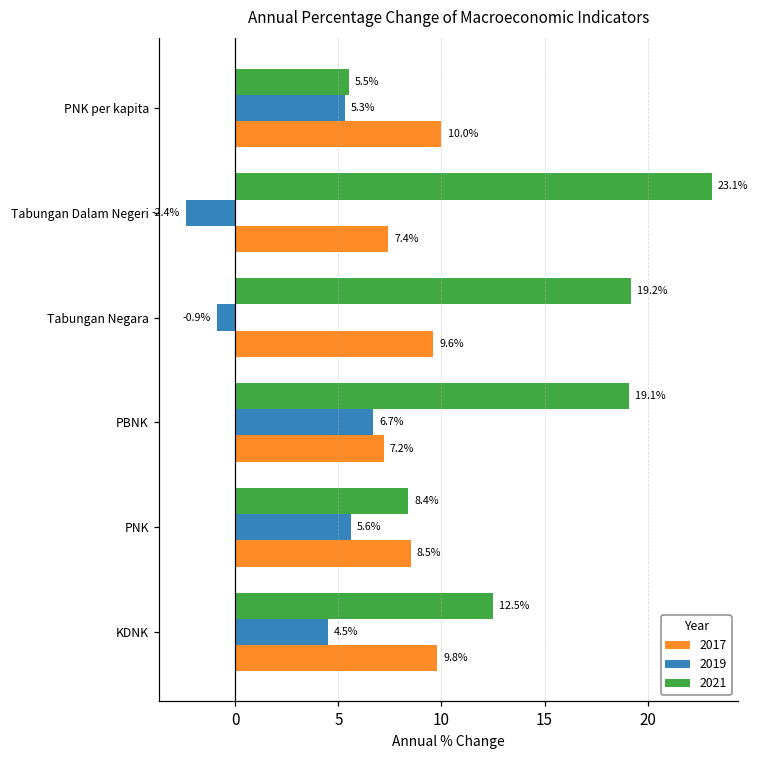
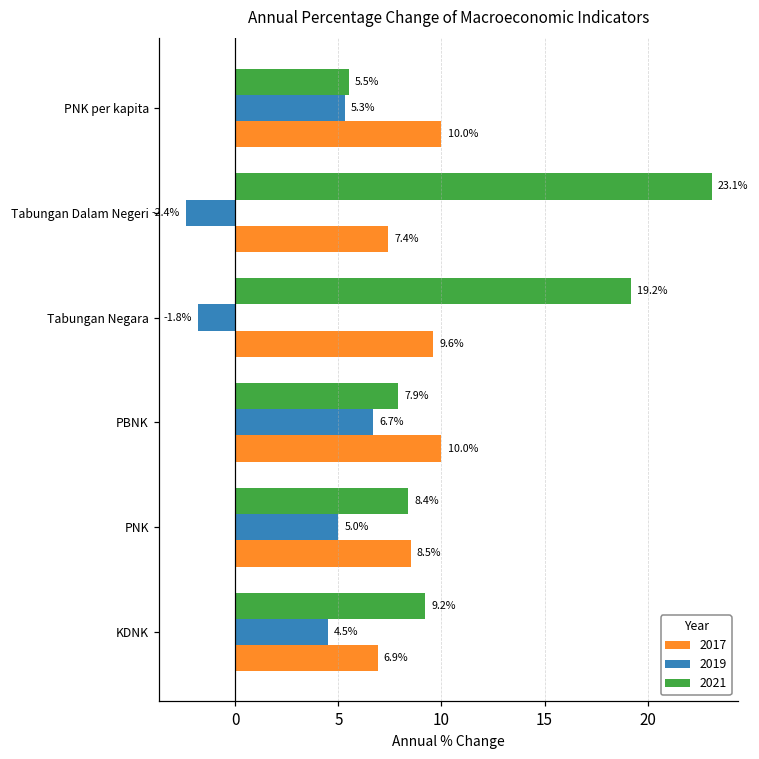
  {
    "2017": {
      "PNK per kapita": "10.0%",
      "Tabungan Dalam Negeri": "7.4%",
      "Tabungan Negara": "9.6%",
-     "PBNK": "7.2%",
+     "PBNK": "10.0%",
      "PNK": "8.5%",
-     "KDNK": "9.8%"
+     "KDNK": "6.9%"
    },
    "2019": {
      "PNK per kapita": "5.3%",
      "Tabungan Dalam Negeri": "-2.4%",
-     "Tabungan Negara": "-0.9%",
+     "Tabungan Negara": "-1.8%",
      "PBNK": "6.7%",
-     "PNK": "5.6%",
+     "PNK": "5.0%",
      "KDNK": "4.5%"
    },
    "2021": {
      "PNK per kapita": "5.5%",
      "Tabungan Dalam Negeri": "23.1%",
      "Tabungan Negara": "19.2%",
-     "PBNK": "19.1%",
+     "PBNK": "7.9%",
      "PNK": "8.4%",
-     "KDNK": "12.5%"
+     "KDNK": "9.2%"
    }
  }
